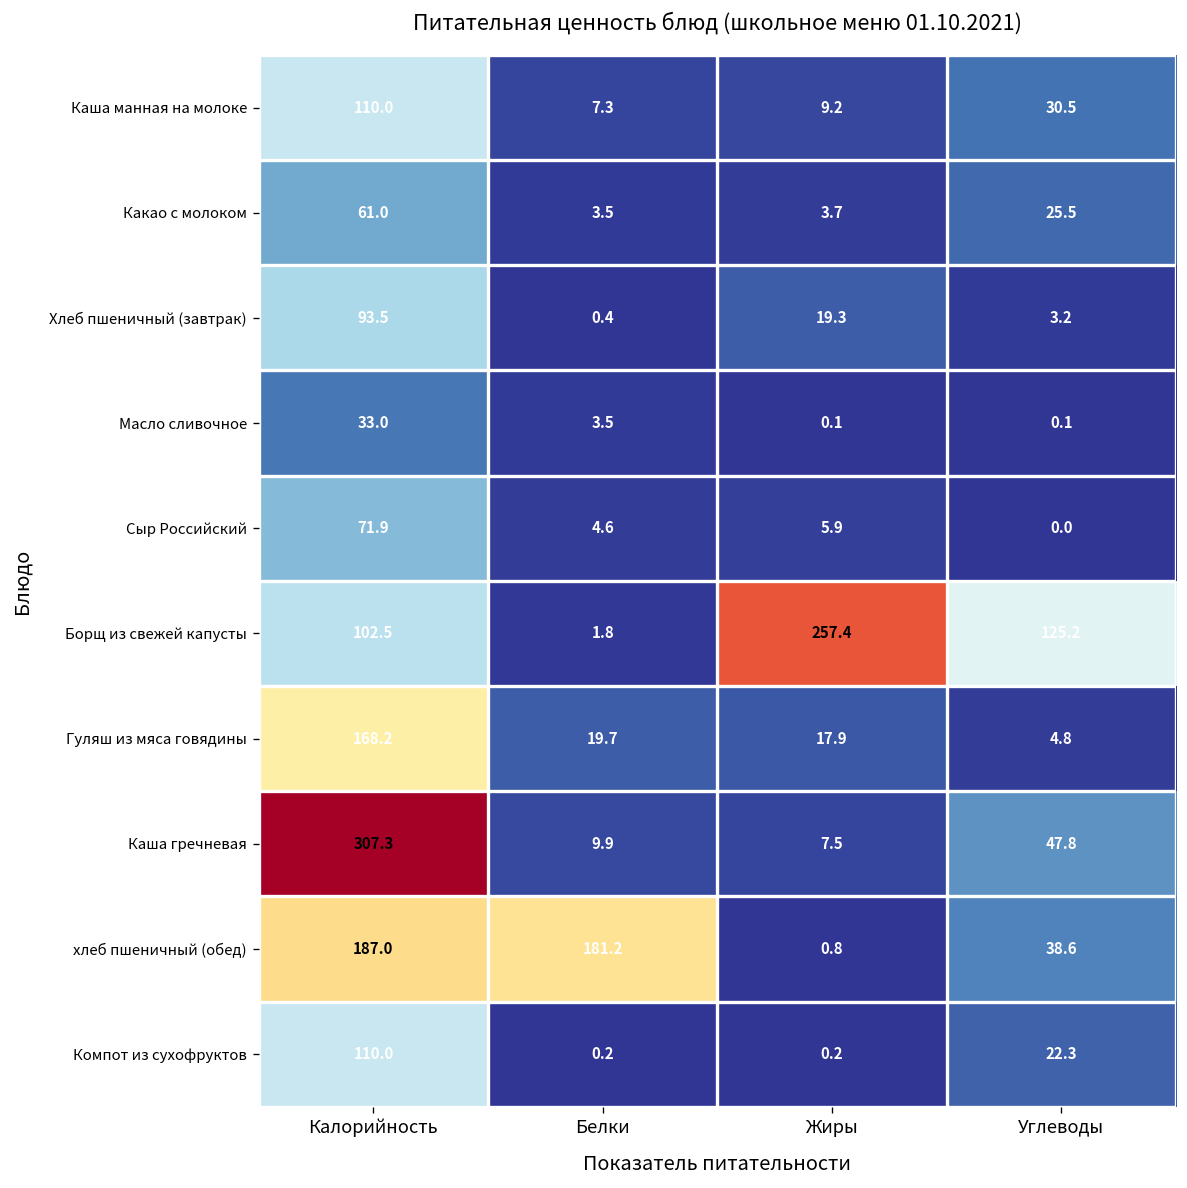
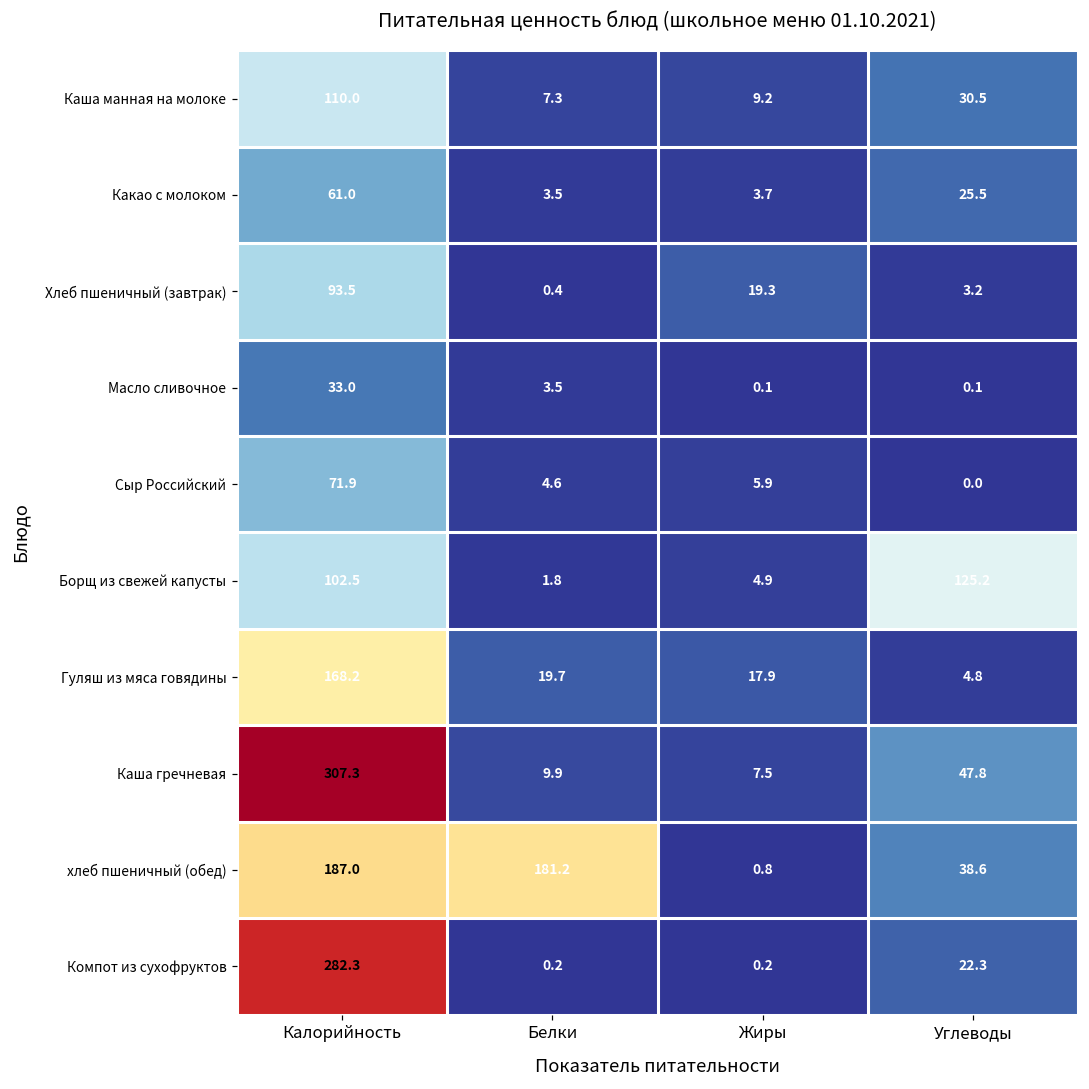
  {
    "Каша манная на молоке": {
      "Калорийность": 110.0,
      "Белки": 7.3,
      "Жиры": 9.2,
      "Углеводы": 30.5
    },
    "Какао с молоком": {
      "Калорийность": 61.0,
      "Белки": 3.5,
      "Жиры": 3.7,
      "Углеводы": 25.5
    },
    "Хлеб пшеничный (завтрак)": {
      "Калорийность": 93.5,
      "Белки": 0.4,
      "Жиры": 19.3,
      "Углеводы": 3.2
    },
    "Масло сливочное": {
      "Калорийность": 33.0,
      "Белки": 3.5,
      "Жиры": 0.1,
      "Углеводы": 0.1
    },
    "Сыр Российский": {
      "Калорийность": 71.9,
      "Белки": 4.6,
      "Жиры": 5.9,
      "Углеводы": 0.0
    },
    "Борщ из свежей капусты": {
      "Калорийность": 102.5,
      "Белки": 1.8,
-     "Жиры": 257.4
+     "Жиры": 4.9
    },
    "Гуляш из мяса говядины": {
      "Калорийность": 168.2,
      "Белки": 19.7,
      "Жиры": 17.9,
      "Углеводы": 4.8
    },
    "Каша гречневая": {
      "Калорийность": 307.3,
      "Белки": 9.9,
      "Жиры": 7.5,
      "Углеводы": 47.8
    },
    "хлеб пшеничный (обед)": {
      "Калорийность": 187.0,
      "Белки": 181.2,
      "Жиры": 0.8,
      "Углеводы": 38.6
    },
    "Компот из сухофруктов": {
-     "Калорийность": 110.0,
+     "Калорийность": 282.3,
      "Белки": 0.2,
      "Жиры": 0.2,
      "Углеводы": 22.3
    }
  }
